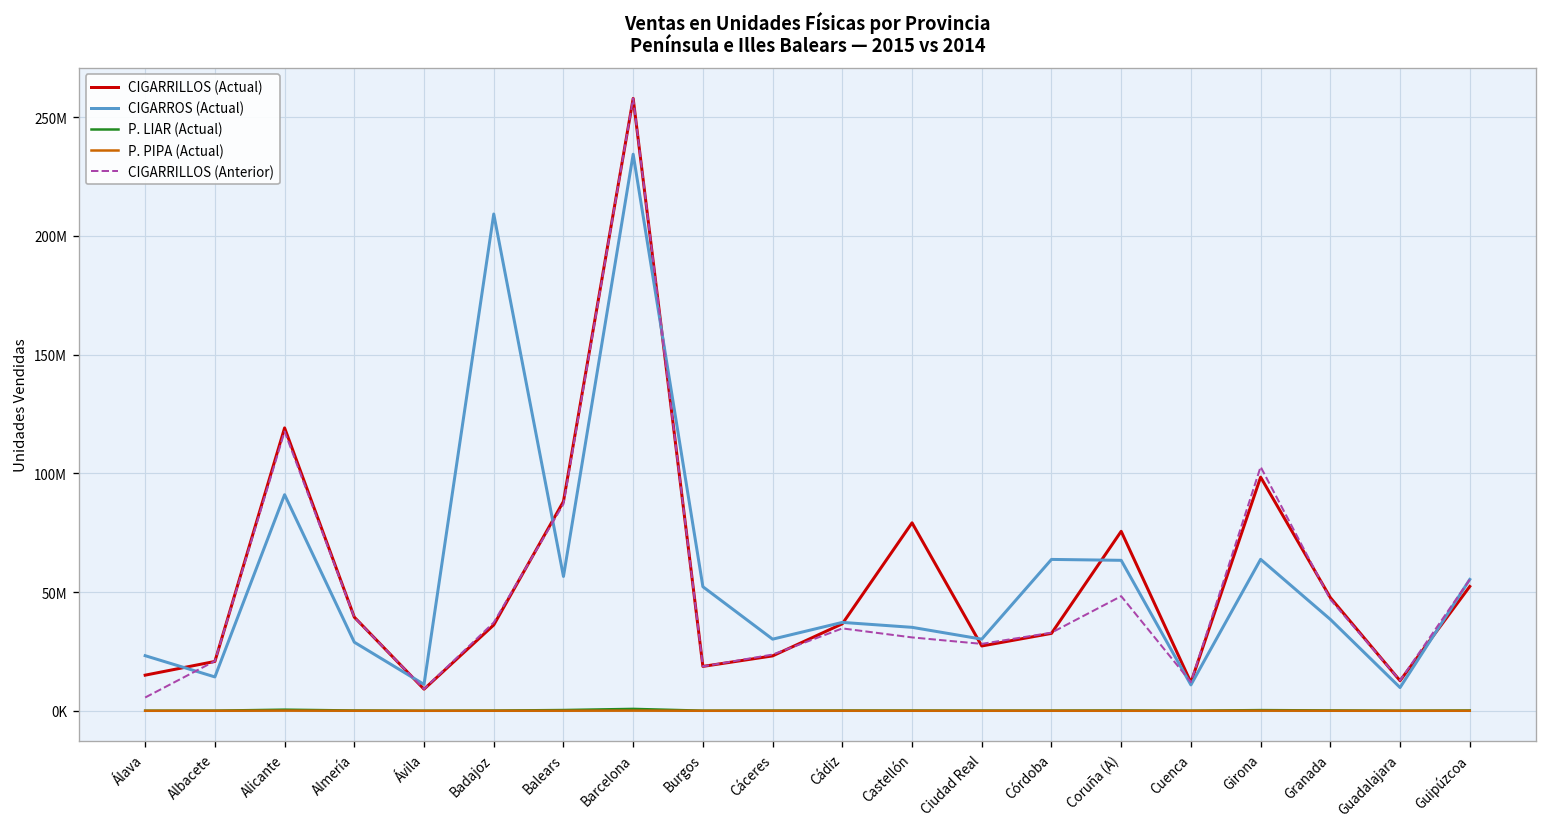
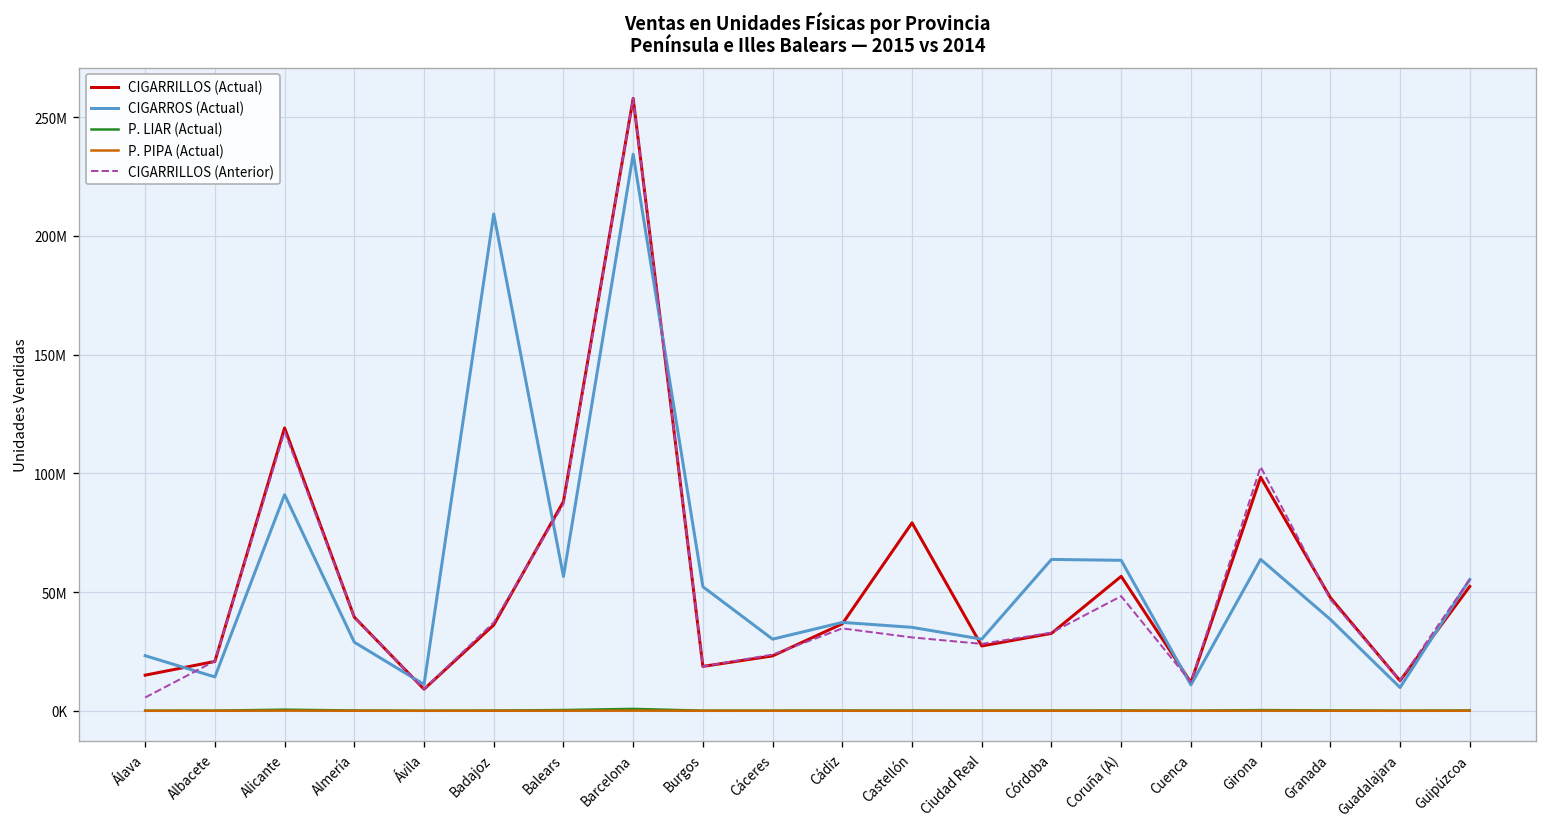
  {
    "CIGARRILLOS (Actual)": {
      "Álava": 15000000,
      "Alicante": 119000000,
      "Castellón": 79000000,
-     "Coruña (A)": 76000000,
+     "Coruña (A)": 57000000,
      "Girona": 98000000,
      "Guipúzcoa": 52000000
    },
    "CIGARROS (Actual)": {
      "Álava": 23000000,
      "Albacete": 14000000,
      "Alicante": 91000000,
      "Almería": 29000000,
      "Ávila": 11000000,
      "Badajoz": 209000000,
      "Balears": 57000000,
      "Barcelona": 234000000,
      "Burgos": 52000000,
      "Cáceres": 30000000,
      "Castellón": 35000000,
      "Ciudad Real": 30000000,
      "Córdoba": 64000000,
      "Coruña (A)": 63000000,
      "Girona": 64000000,
      "Granada": 38000000,
      "Guadalajara": 10000000
    },
    "CIGARRILLOS (Anterior)": {
      "Álava": 6000000,
      "Alicante": 118000000,
      "Cádiz": 35000000,
      "Castellón": 31000000,
      "Coruña (A)": 48000000,
      "Girona": 103000000
    }
  }
